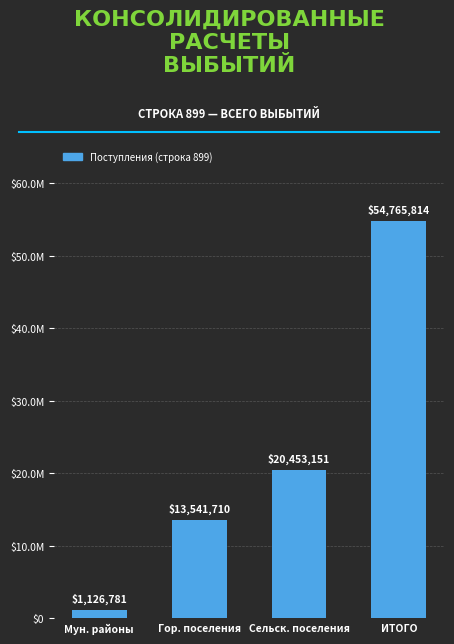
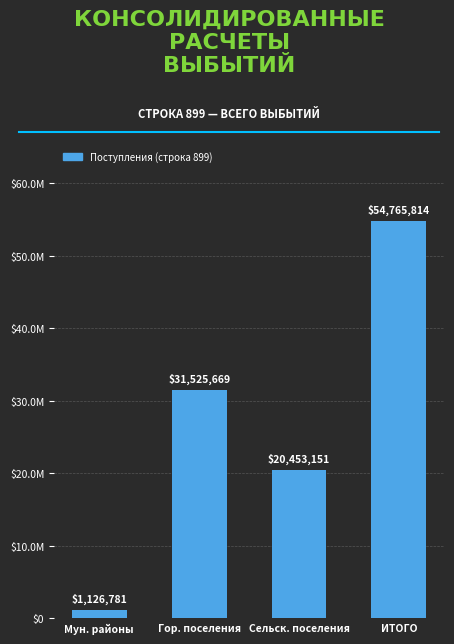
  {
    "Мун. районы": "$1,126,781",
-   "Гор. поселения": "$13,541,710",
+   "Гор. поселения": "$31,525,669",
    "Сельск. поселения": "$20,453,151",
    "ИТОГО": "$54,765,814"
  }
